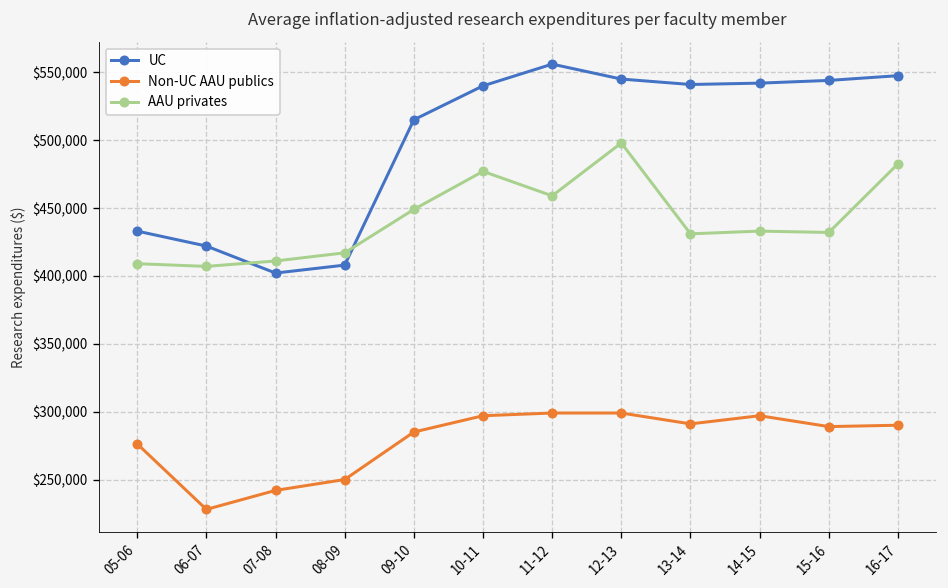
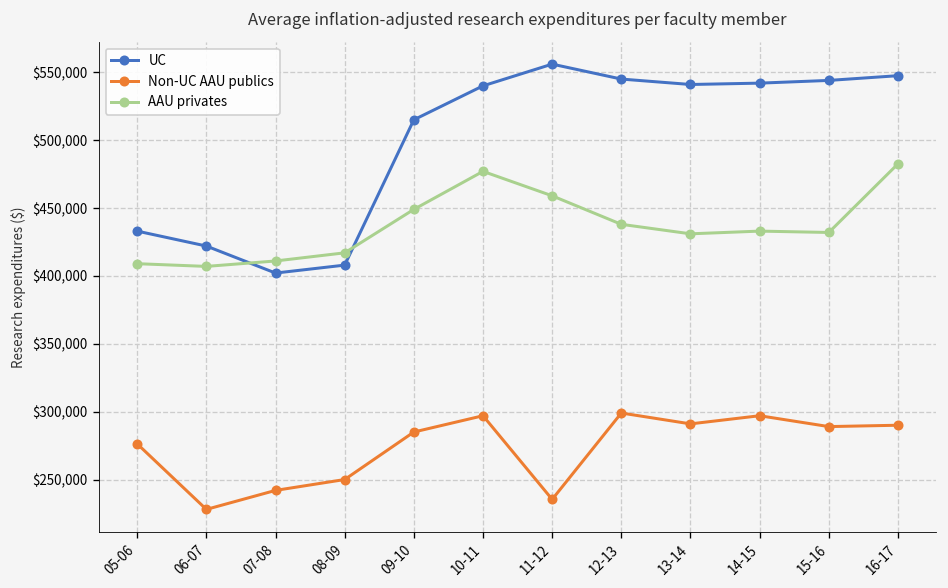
  {
    "UC": {
      "05-06": "$433,000",
      "06-07": "$422,000",
      "07-08": "$402,000",
      "08-09": "$408,000",
      "09-10": "$515,000",
      "10-11": "$540,000",
      "11-12": "$556,000",
      "12-13": "$545,000",
      "13-14": "$541,000",
      "14-15": "$542,000",
      "15-16": "$544,000",
      "16-17": "$547,000"
    },
    "Non-UC AAU publics": {
      "05-06": "$276,000",
      "06-07": "$228,000",
      "07-08": "$242,000",
      "08-09": "$250,000",
      "09-10": "$285,000",
      "10-11": "$297,000",
-     "11-12": "$299,000",
+     "11-12": "$235,000",
      "12-13": "$299,000",
      "13-14": "$291,000",
      "14-15": "$297,000",
      "15-16": "$289,000",
      "16-17": "$290,000"
    },
    "AAU privates": {
      "05-06": "$409,000",
      "06-07": "$407,000",
      "07-08": "$411,000",
      "08-09": "$417,000",
      "09-10": "$449,000",
      "10-11": "$477,000",
      "11-12": "$459,000",
-     "12-13": "$498,000",
+     "12-13": "$438,000",
      "13-14": "$431,000",
      "14-15": "$433,000",
      "15-16": "$432,000",
      "16-17": "$483,000"
    }
  }
